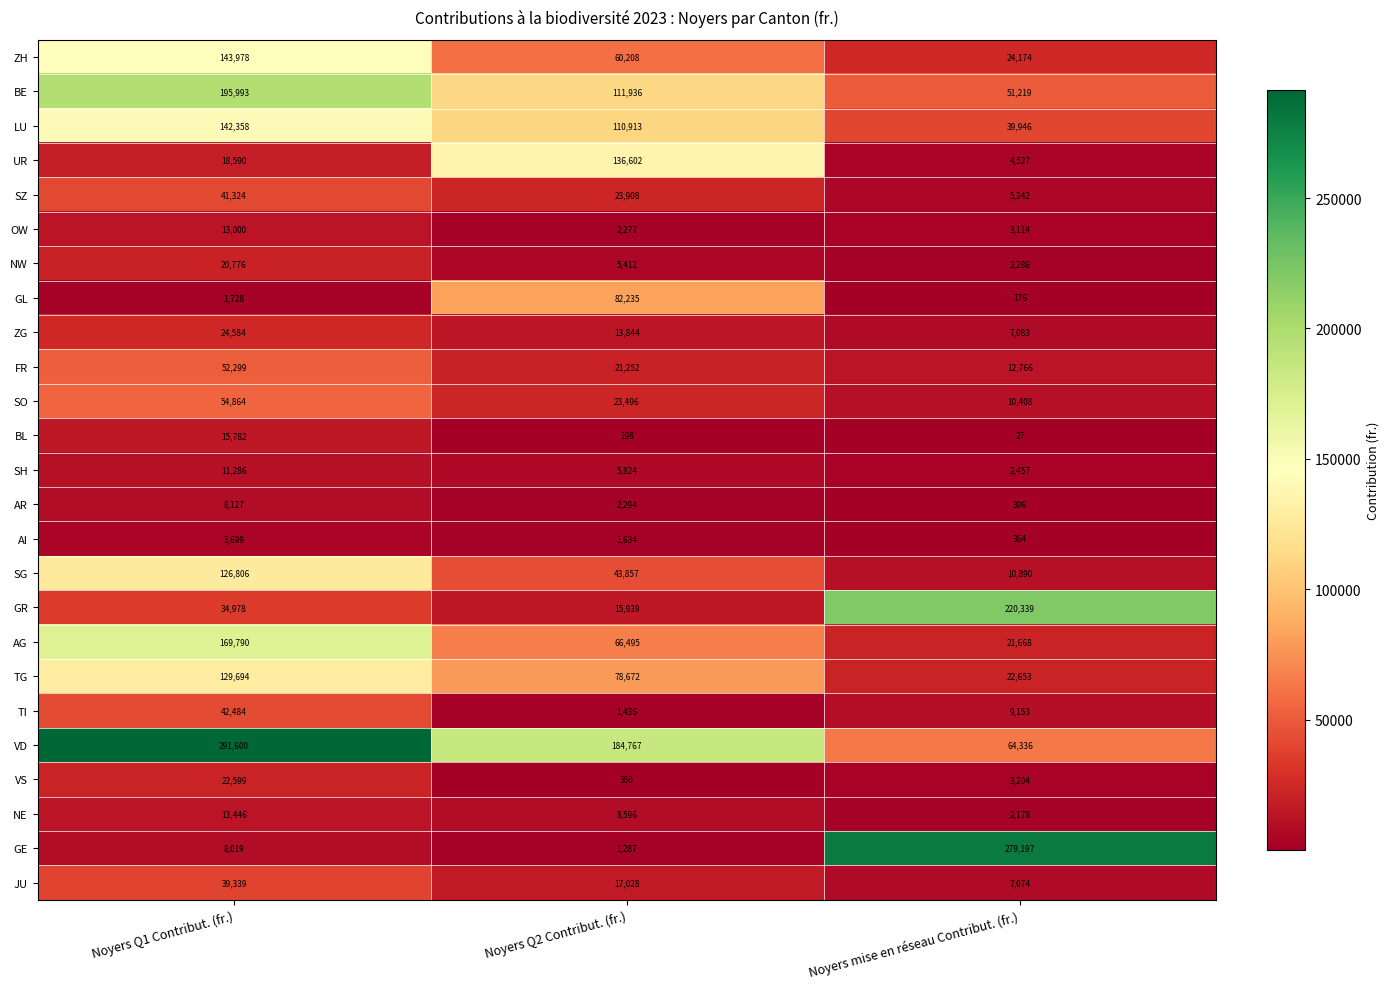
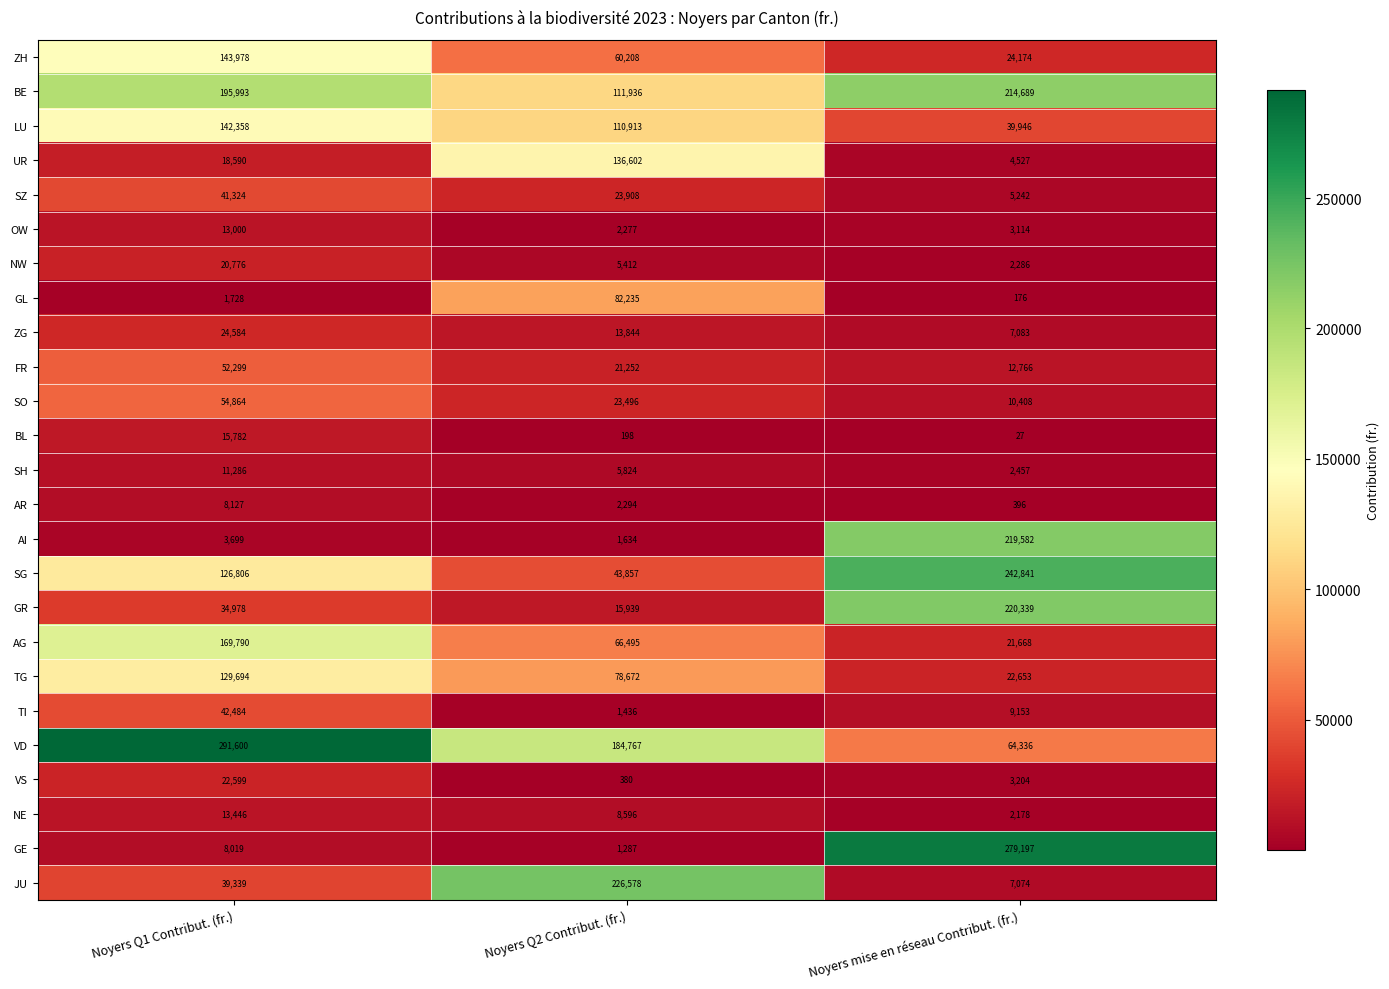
  {
    "ZH": {
      "Noyers Q1 Contribut. (fr.)": "143,978",
      "Noyers Q2 Contribut. (fr.)": "60,208",
      "Noyers mise en réseau Contribut. (fr.)": "24,174"
    },
    "BE": {
      "Noyers Q1 Contribut. (fr.)": "195,993",
      "Noyers Q2 Contribut. (fr.)": "111,936",
-     "Noyers mise en réseau Contribut. (fr.)": "51,219"
+     "Noyers mise en réseau Contribut. (fr.)": "214,689"
    },
    "LU": {
      "Noyers Q1 Contribut. (fr.)": "142,358",
      "Noyers Q2 Contribut. (fr.)": "110,913",
      "Noyers mise en réseau Contribut. (fr.)": "39,946"
    },
    "UR": {
      "Noyers Q1 Contribut. (fr.)": "18,590",
      "Noyers Q2 Contribut. (fr.)": "136,602",
      "Noyers mise en réseau Contribut. (fr.)": "4,527"
    },
    "SZ": {
      "Noyers Q1 Contribut. (fr.)": "41,324",
      "Noyers Q2 Contribut. (fr.)": "23,908",
      "Noyers mise en réseau Contribut. (fr.)": "5,242"
    },
    "OW": {
      "Noyers Q1 Contribut. (fr.)": "13,000",
      "Noyers Q2 Contribut. (fr.)": "2,277",
      "Noyers mise en réseau Contribut. (fr.)": "3,114"
    },
    "NW": {
      "Noyers Q1 Contribut. (fr.)": "20,776",
      "Noyers Q2 Contribut. (fr.)": "5,412",
      "Noyers mise en réseau Contribut. (fr.)": "2,286"
    },
    "GL": {
      "Noyers Q1 Contribut. (fr.)": "1,728",
      "Noyers Q2 Contribut. (fr.)": "82,235",
      "Noyers mise en réseau Contribut. (fr.)": "176"
    },
    "ZG": {
      "Noyers Q1 Contribut. (fr.)": "24,584",
      "Noyers Q2 Contribut. (fr.)": "13,844",
      "Noyers mise en réseau Contribut. (fr.)": "7,083"
    },
    "FR": {
      "Noyers Q1 Contribut. (fr.)": "52,299",
      "Noyers Q2 Contribut. (fr.)": "21,252",
      "Noyers mise en réseau Contribut. (fr.)": "12,766"
    },
    "SO": {
      "Noyers Q1 Contribut. (fr.)": "54,864",
      "Noyers Q2 Contribut. (fr.)": "23,496",
      "Noyers mise en réseau Contribut. (fr.)": "10,408"
    },
    "BL": {
      "Noyers Q1 Contribut. (fr.)": "15,782",
      "Noyers Q2 Contribut. (fr.)": "198",
      "Noyers mise en réseau Contribut. (fr.)": "27"
    },
    "SH": {
      "Noyers Q1 Contribut. (fr.)": "11,286",
      "Noyers Q2 Contribut. (fr.)": "5,824",
      "Noyers mise en réseau Contribut. (fr.)": "2,457"
    },
    "AR": {
      "Noyers Q1 Contribut. (fr.)": "8,127",
      "Noyers Q2 Contribut. (fr.)": "2,294",
      "Noyers mise en réseau Contribut. (fr.)": "396"
    },
    "AI": {
      "Noyers Q1 Contribut. (fr.)": "3,699",
      "Noyers Q2 Contribut. (fr.)": "1,634",
-     "Noyers mise en réseau Contribut. (fr.)": "364"
+     "Noyers mise en réseau Contribut. (fr.)": "219,582"
    },
    "SG": {
      "Noyers Q1 Contribut. (fr.)": "126,806",
      "Noyers Q2 Contribut. (fr.)": "43,857",
-     "Noyers mise en réseau Contribut. (fr.)": "10,890"
+     "Noyers mise en réseau Contribut. (fr.)": "242,841"
    },
    "GR": {
      "Noyers Q1 Contribut. (fr.)": "34,978",
      "Noyers Q2 Contribut. (fr.)": "15,939",
      "Noyers mise en réseau Contribut. (fr.)": "220,339"
    },
    "AG": {
      "Noyers Q1 Contribut. (fr.)": "169,790",
      "Noyers Q2 Contribut. (fr.)": "66,495",
      "Noyers mise en réseau Contribut. (fr.)": "21,668"
    },
    "TG": {
      "Noyers Q1 Contribut. (fr.)": "129,694",
      "Noyers Q2 Contribut. (fr.)": "78,672",
      "Noyers mise en réseau Contribut. (fr.)": "22,653"
    },
    "TI": {
      "Noyers Q1 Contribut. (fr.)": "42,484",
      "Noyers Q2 Contribut. (fr.)": "1,436",
      "Noyers mise en réseau Contribut. (fr.)": "9,153"
    },
    "VD": {
      "Noyers Q1 Contribut. (fr.)": "291,600",
      "Noyers Q2 Contribut. (fr.)": "184,767",
      "Noyers mise en réseau Contribut. (fr.)": "64,336"
    },
    "VS": {
      "Noyers Q1 Contribut. (fr.)": "22,599",
      "Noyers Q2 Contribut. (fr.)": "380",
      "Noyers mise en réseau Contribut. (fr.)": "3,204"
    },
    "NE": {
      "Noyers Q1 Contribut. (fr.)": "13,446",
      "Noyers Q2 Contribut. (fr.)": "8,596",
      "Noyers mise en réseau Contribut. (fr.)": "2,178"
    },
    "GE": {
      "Noyers Q1 Contribut. (fr.)": "8,019",
      "Noyers Q2 Contribut. (fr.)": "1,287",
      "Noyers mise en réseau Contribut. (fr.)": "279,197"
    },
    "JU": {
      "Noyers Q1 Contribut. (fr.)": "39,339",
-     "Noyers Q2 Contribut. (fr.)": "17,028",
+     "Noyers Q2 Contribut. (fr.)": "226,578",
      "Noyers mise en réseau Contribut. (fr.)": "7,074"
    }
  }
